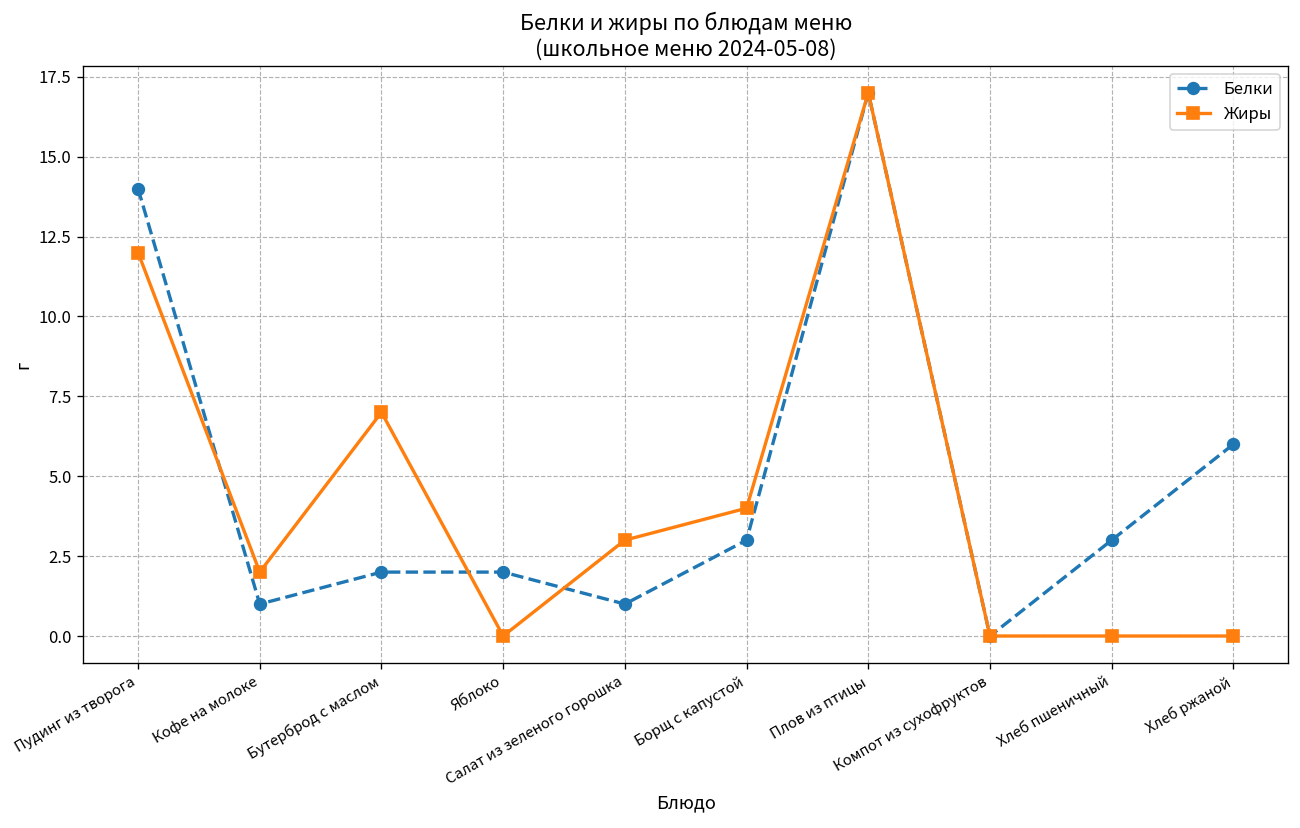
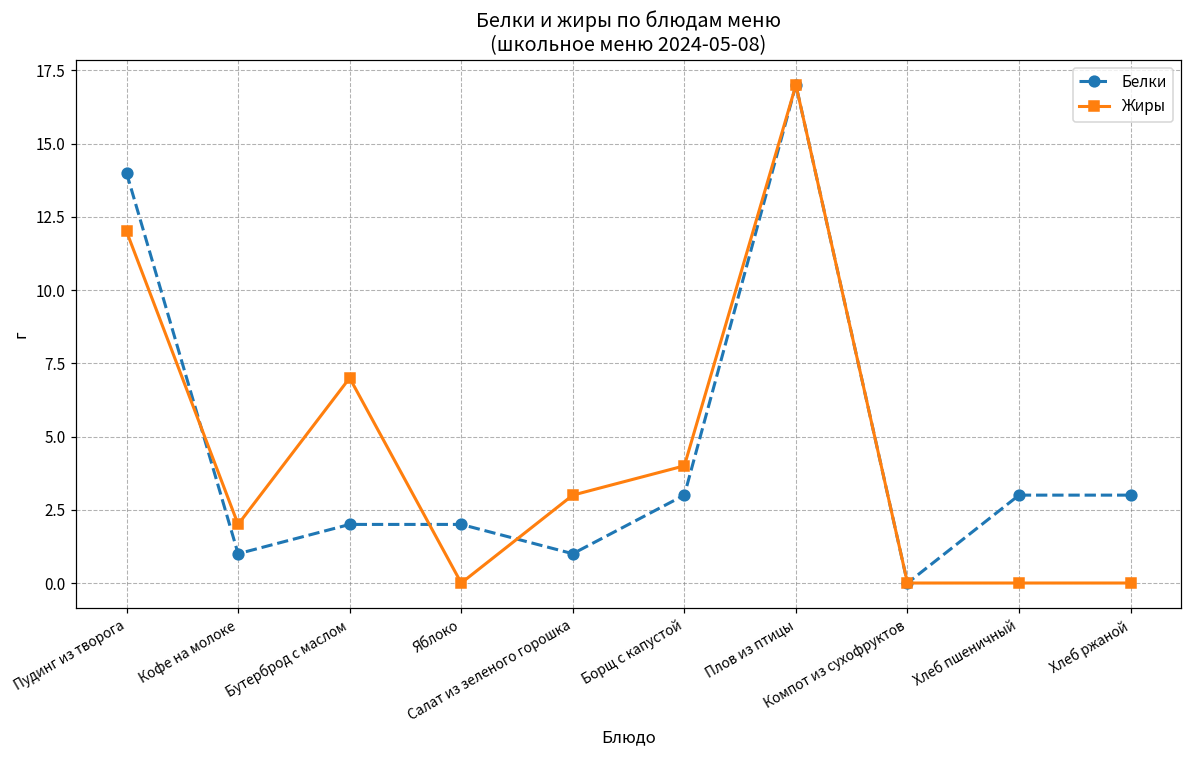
  {
    "Белки": {
      "Пудинг из творога": 14,
      "Кофе на молоке": 1,
      "Бутерброд с маслом": 2,
      "Яблоко": 2,
      "Салат из зеленого горошка": 1,
      "Борщ с капустой": 3,
      "Хлеб пшеничный": 3,
-     "Хлеб ржаной": 6
+     "Хлеб ржаной": 3
    },
    "Жиры": {
      "Пудинг из творога": 12,
      "Кофе на молоке": 2,
      "Бутерброд с маслом": 7,
      "Яблоко": 0,
      "Салат из зеленого горошка": 3,
      "Борщ с капустой": 4,
      "Хлеб пшеничный": 0,
      "Хлеб ржаной": 0
    }
  }
